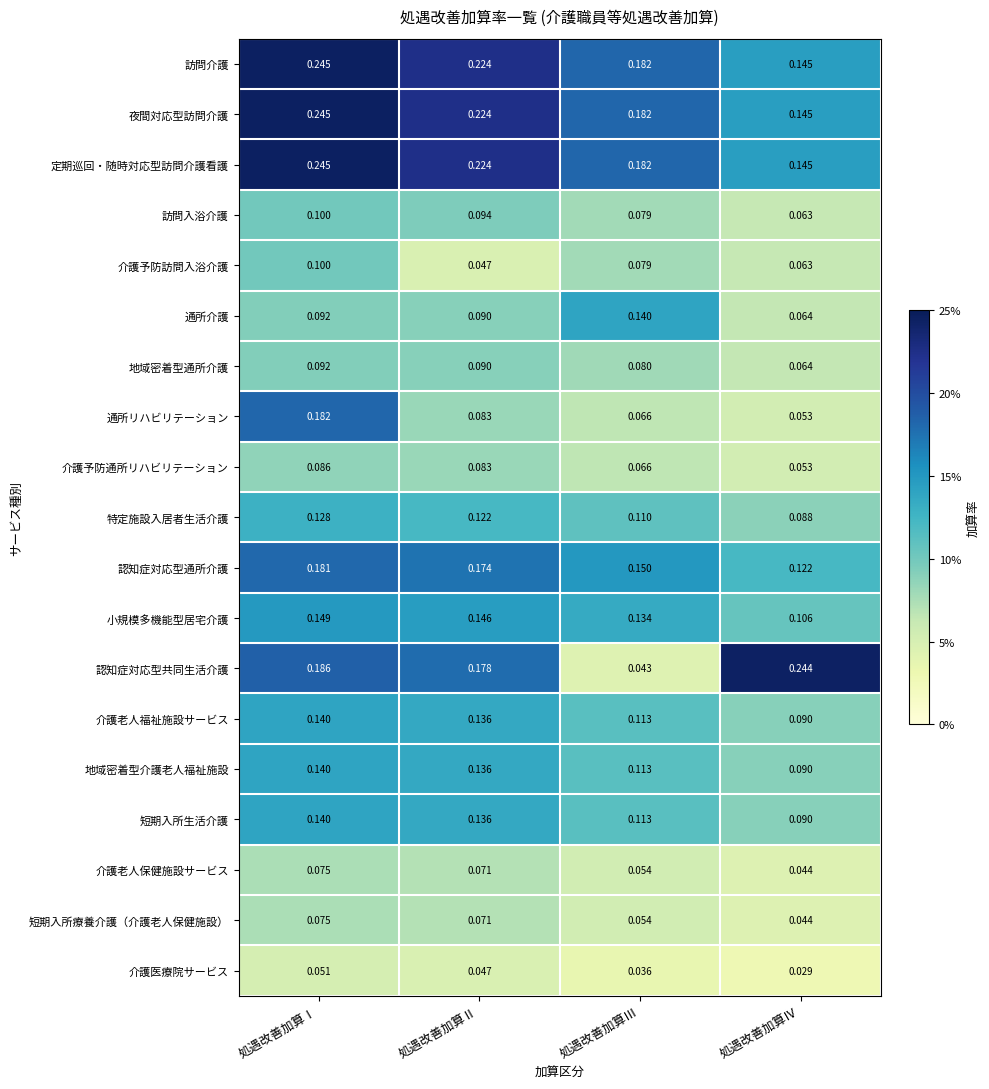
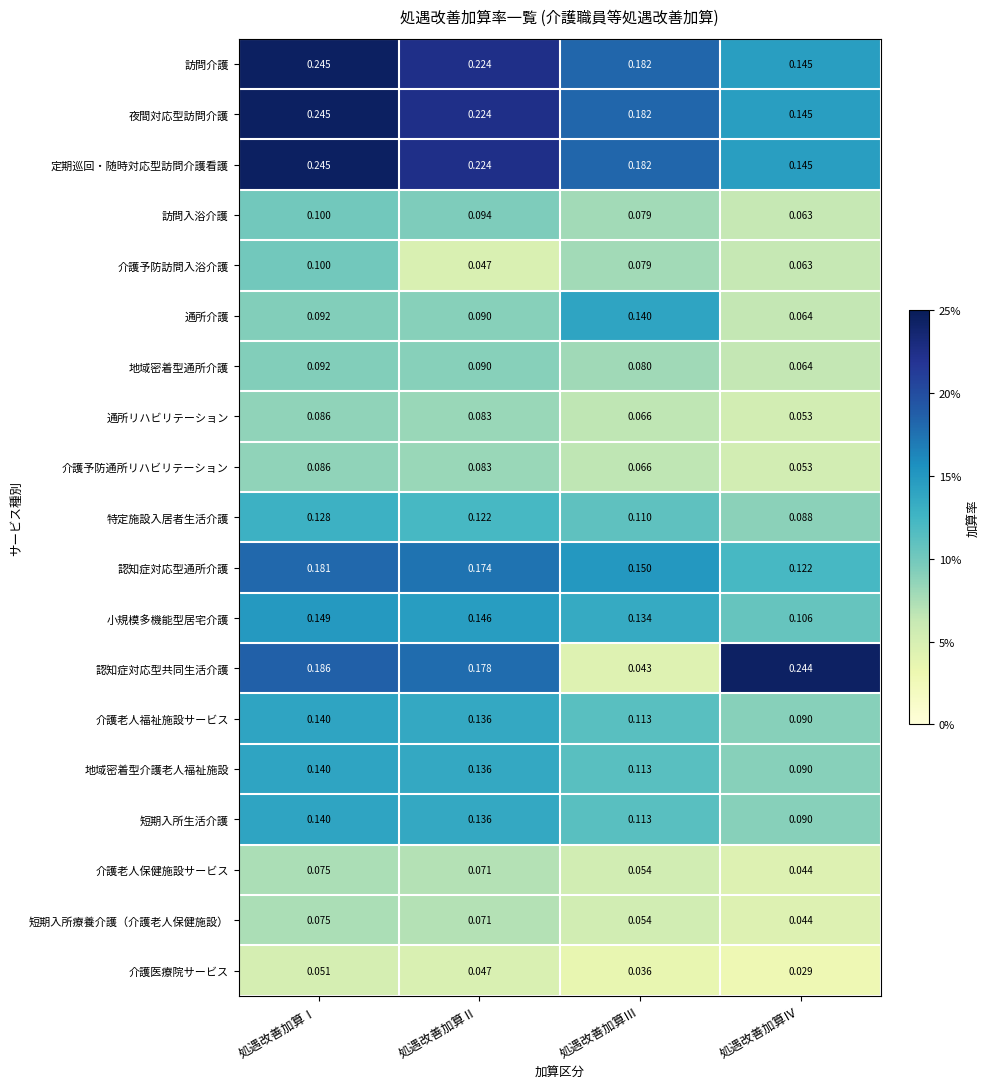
  {
    "訪問介護": {
      "処遇改善加算Ⅰ": 0.245,
      "処遇改善加算Ⅱ": 0.224,
      "処遇改善加算Ⅲ": 0.182,
      "処遇改善加算Ⅳ": 0.145
    },
    "夜間対応型訪問介護": {
      "処遇改善加算Ⅰ": 0.245,
      "処遇改善加算Ⅱ": 0.224,
      "処遇改善加算Ⅲ": 0.182,
      "処遇改善加算Ⅳ": 0.145
    },
    "定期巡回・随時対応型訪問介護看護": {
      "処遇改善加算Ⅰ": 0.245,
      "処遇改善加算Ⅱ": 0.224,
      "処遇改善加算Ⅲ": 0.182,
      "処遇改善加算Ⅳ": 0.145
    },
    "訪問入浴介護": {
      "処遇改善加算Ⅰ": 0.100,
      "処遇改善加算Ⅱ": 0.094,
      "処遇改善加算Ⅲ": 0.079,
      "処遇改善加算Ⅳ": 0.063
    },
    "介護予防訪問入浴介護": {
      "処遇改善加算Ⅰ": 0.100,
      "処遇改善加算Ⅱ": 0.047,
      "処遇改善加算Ⅲ": 0.079,
      "処遇改善加算Ⅳ": 0.063
    },
    "通所介護": {
      "処遇改善加算Ⅰ": 0.092,
      "処遇改善加算Ⅱ": 0.090,
      "処遇改善加算Ⅲ": 0.140,
      "処遇改善加算Ⅳ": 0.064
    },
    "地域密着型通所介護": {
      "処遇改善加算Ⅰ": 0.092,
      "処遇改善加算Ⅱ": 0.090,
      "処遇改善加算Ⅲ": 0.080,
      "処遇改善加算Ⅳ": 0.064
    },
    "通所リハビリテーション": {
-     "処遇改善加算Ⅰ": 0.182,
+     "処遇改善加算Ⅰ": 0.086,
      "処遇改善加算Ⅱ": 0.083,
      "処遇改善加算Ⅲ": 0.066,
      "処遇改善加算Ⅳ": 0.053
    },
    "介護予防通所リハビリテーション": {
      "処遇改善加算Ⅰ": 0.086,
      "処遇改善加算Ⅱ": 0.083,
      "処遇改善加算Ⅲ": 0.066,
      "処遇改善加算Ⅳ": 0.053
    },
    "特定施設入居者生活介護": {
      "処遇改善加算Ⅰ": 0.128,
      "処遇改善加算Ⅱ": 0.122,
      "処遇改善加算Ⅲ": 0.110,
      "処遇改善加算Ⅳ": 0.088
    },
    "認知症対応型通所介護": {
      "処遇改善加算Ⅰ": 0.181,
      "処遇改善加算Ⅱ": 0.174,
      "処遇改善加算Ⅲ": 0.150,
      "処遇改善加算Ⅳ": 0.122
    },
    "小規模多機能型居宅介護": {
      "処遇改善加算Ⅰ": 0.149,
      "処遇改善加算Ⅱ": 0.146,
      "処遇改善加算Ⅲ": 0.134,
      "処遇改善加算Ⅳ": 0.106
    },
    "認知症対応型共同生活介護": {
      "処遇改善加算Ⅰ": 0.186,
      "処遇改善加算Ⅱ": 0.178,
      "処遇改善加算Ⅲ": 0.043,
      "処遇改善加算Ⅳ": 0.244
    },
    "介護老人福祉施設サービス": {
      "処遇改善加算Ⅰ": 0.140,
      "処遇改善加算Ⅱ": 0.136,
      "処遇改善加算Ⅲ": 0.113,
      "処遇改善加算Ⅳ": 0.090
    },
    "地域密着型介護老人福祉施設": {
      "処遇改善加算Ⅰ": 0.140,
      "処遇改善加算Ⅱ": 0.136,
      "処遇改善加算Ⅲ": 0.113,
      "処遇改善加算Ⅳ": 0.090
    },
    "短期入所生活介護": {
      "処遇改善加算Ⅰ": 0.140,
      "処遇改善加算Ⅱ": 0.136,
      "処遇改善加算Ⅲ": 0.113,
      "処遇改善加算Ⅳ": 0.090
    },
    "介護老人保健施設サービス": {
      "処遇改善加算Ⅰ": 0.075,
      "処遇改善加算Ⅱ": 0.071,
      "処遇改善加算Ⅲ": 0.054,
      "処遇改善加算Ⅳ": 0.044
    },
    "短期入所療養介護（介護老人保健施設）": {
      "処遇改善加算Ⅰ": 0.075,
      "処遇改善加算Ⅱ": 0.071,
      "処遇改善加算Ⅲ": 0.054,
      "処遇改善加算Ⅳ": 0.044
    },
    "介護医療院サービス": {
      "処遇改善加算Ⅰ": 0.051,
      "処遇改善加算Ⅱ": 0.047,
      "処遇改善加算Ⅲ": 0.036,
      "処遇改善加算Ⅳ": 0.029
    }
  }
